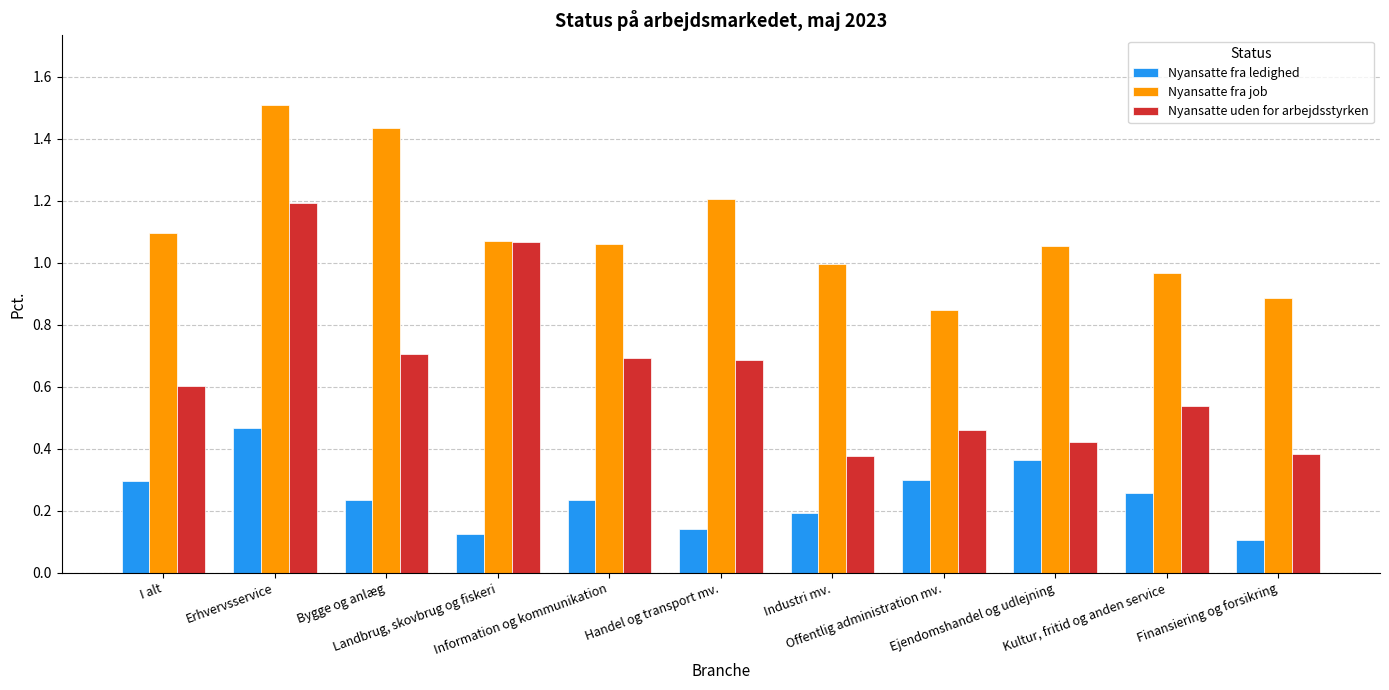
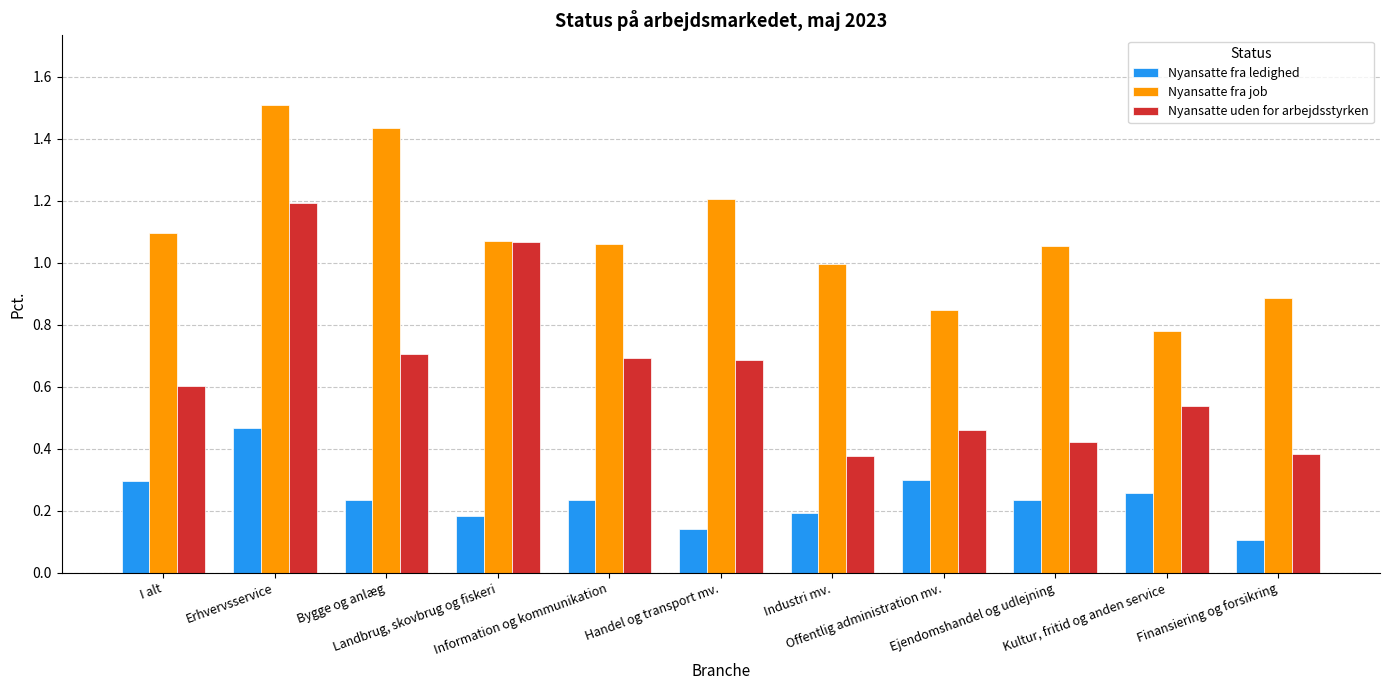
  {
    "Nyansatte fra ledighed": {
      "I alt": 0.30,
      "Erhvervsservice": 0.47,
      "Bygge og anlæg": 0.24,
-     "Landbrug, skovbrug og fiskeri": 0.13,
+     "Landbrug, skovbrug og fiskeri": 0.18,
      "Information og kommunikation": 0.24,
      "Handel og transport mv.": 0.14,
      "Industri mv.": 0.19,
      "Offentlig administration mv.": 0.30,
-     "Ejendomshandel og udlejning": 0.37,
+     "Ejendomshandel og udlejning": 0.24,
      "Kultur, fritid og anden service": 0.26,
      "Finansiering og forsikring": 0.11
    },
    "Nyansatte fra job": {
      "I alt": 1.10,
      "Erhvervsservice": 1.51,
      "Bygge og anlæg": 1.44,
      "Landbrug, skovbrug og fiskeri": 1.07,
      "Information og kommunikation": 1.06,
      "Handel og transport mv.": 1.21,
      "Industri mv.": 1.00,
      "Offentlig administration mv.": 0.85,
      "Ejendomshandel og udlejning": 1.05,
-     "Kultur, fritid og anden service": 0.97,
+     "Kultur, fritid og anden service": 0.78,
      "Finansiering og forsikring": 0.89
    },
    "Nyansatte uden for arbejdsstyrken": {
      "I alt": 0.60,
      "Erhvervsservice": 1.19,
      "Bygge og anlæg": 0.71,
      "Landbrug, skovbrug og fiskeri": 1.07,
      "Information og kommunikation": 0.69,
      "Handel og transport mv.": 0.68,
      "Industri mv.": 0.38,
      "Offentlig administration mv.": 0.46,
      "Ejendomshandel og udlejning": 0.42,
      "Kultur, fritid og anden service": 0.54,
      "Finansiering og forsikring": 0.38
    }
  }
